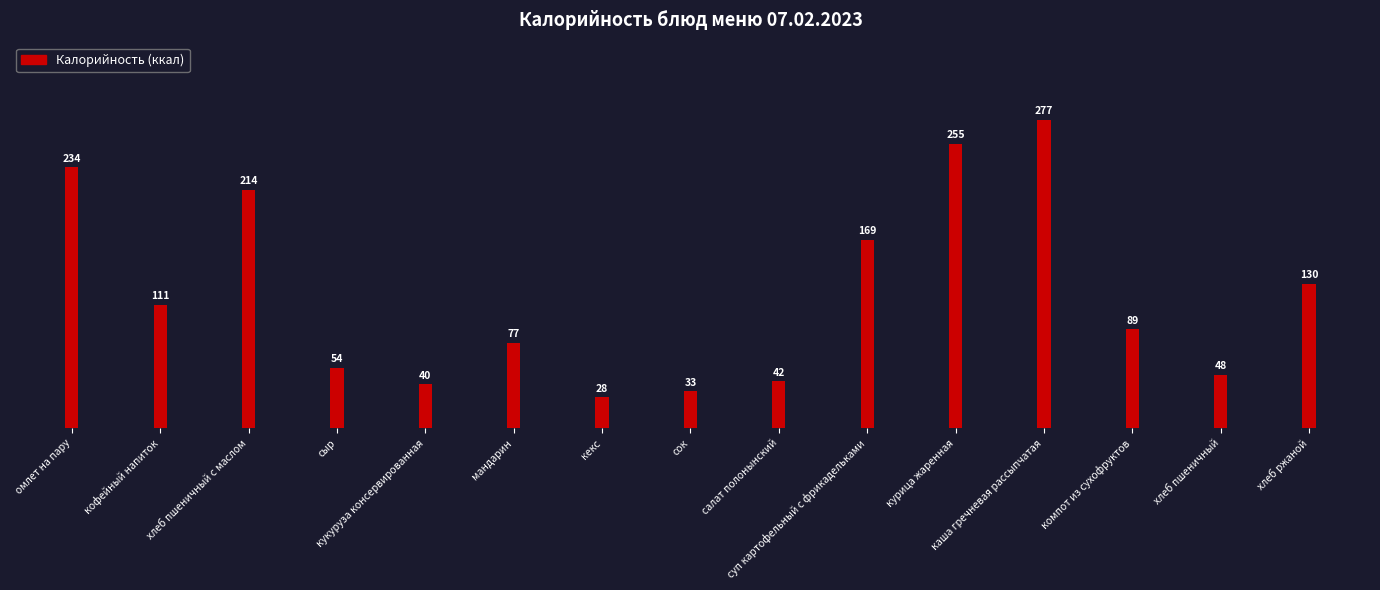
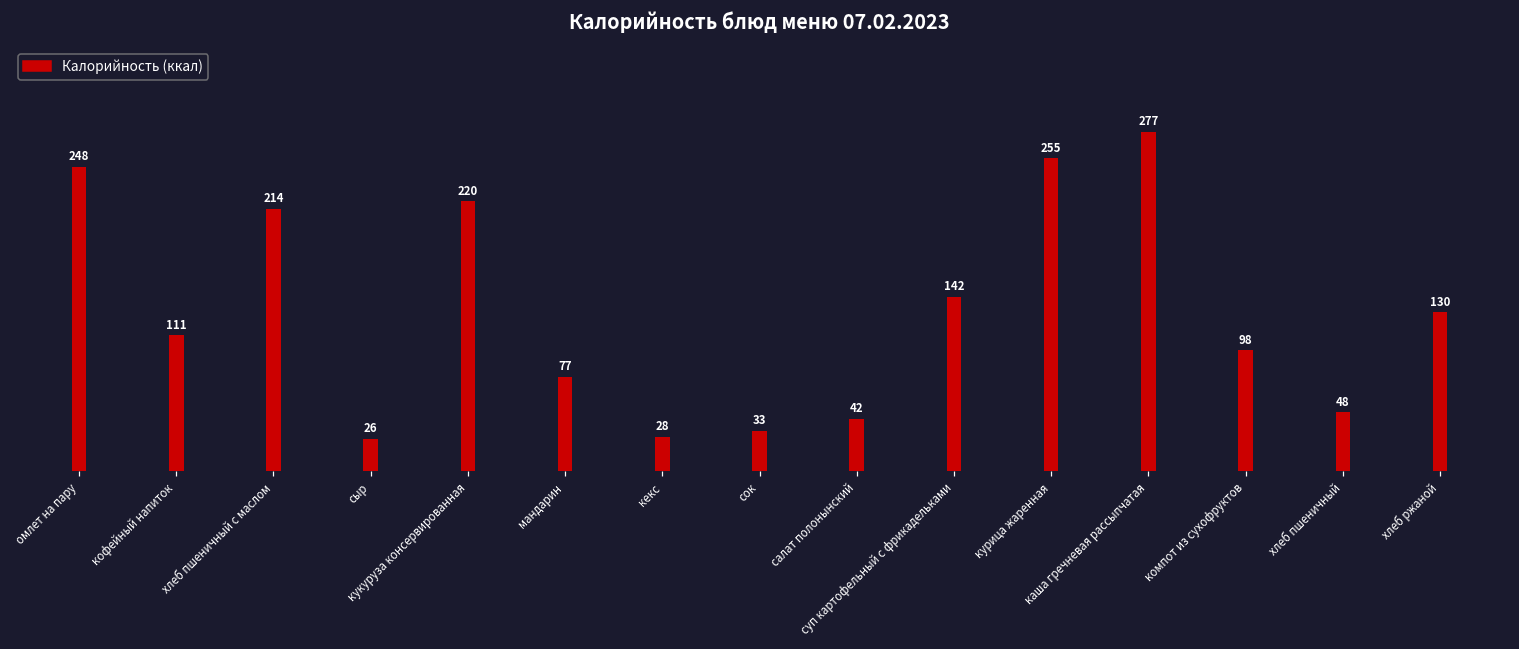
  {
-   "омлет на пару": 234,
+   "омлет на пару": 248,
    "кофейный напиток": 111,
    "хлеб пшеничный с маслом": 214,
-   "сыр": 54,
-   "кукуруза консервированная": 40,
+   "сыр": 26,
+   "кукуруза консервированная": 220,
    "мандарин": 77,
    "кекс": 28,
    "сок": 33,
    "салат полонынский": 42,
-   "суп картофельный с фрикадельками": 169,
+   "суп картофельный с фрикадельками": 142,
    "курица жаренная": 255,
    "каша гречневая рассыпчатая": 277,
-   "компот из сухофруктов": 89,
+   "компот из сухофруктов": 98,
    "хлеб пшеничный": 48,
    "хлеб ржаной": 130
  }
